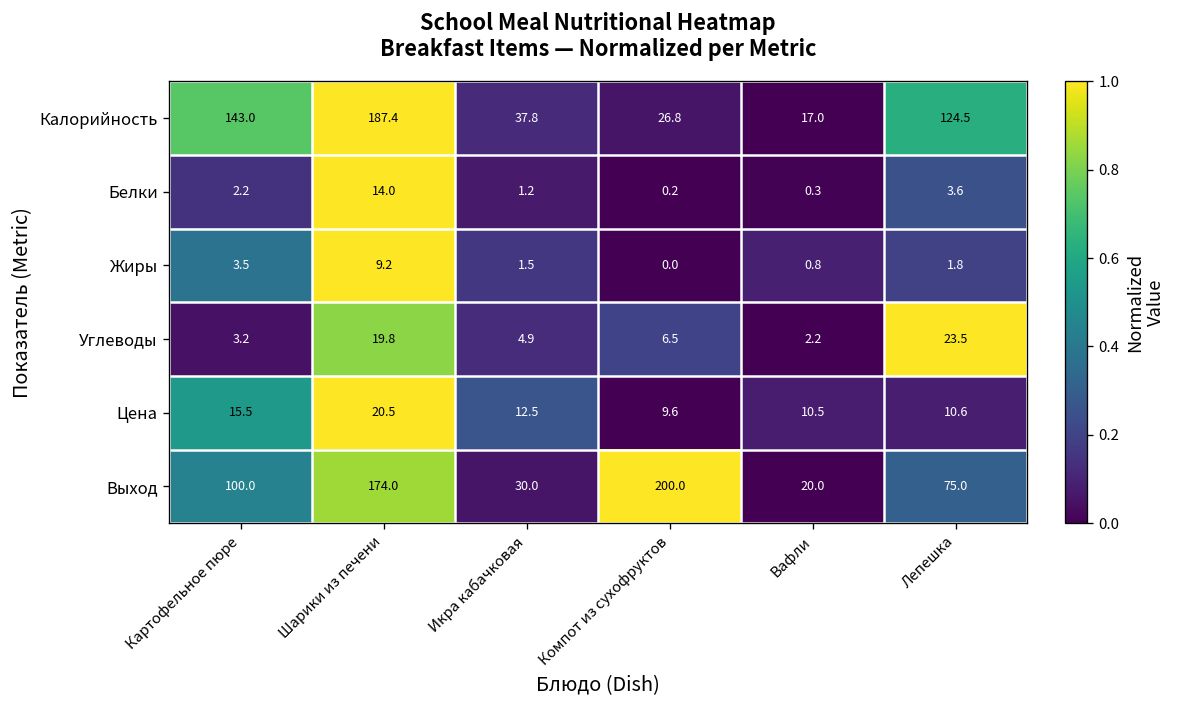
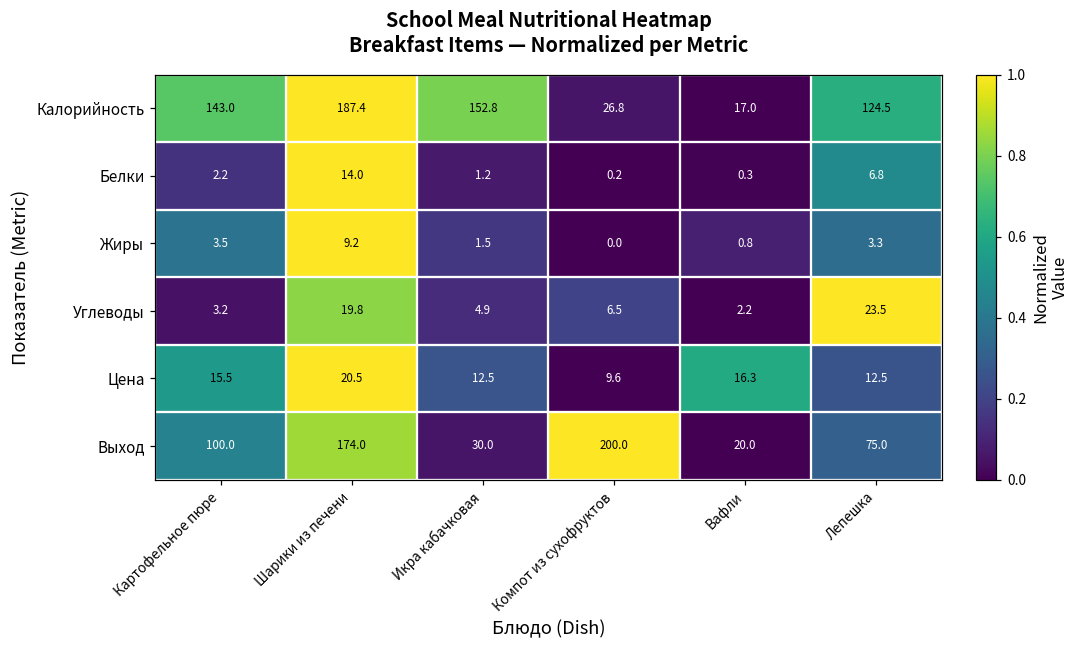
  {
    "Калорийность": {
      "Картофельное пюре": 143.0,
      "Шарики из печени": 187.4,
-     "Икра кабачковая": 37.8,
+     "Икра кабачковая": 152.8,
      "Компот из сухофруктов": 26.8,
      "Вафли": 17.0,
      "Лепешка": 124.5
    },
    "Белки": {
      "Картофельное пюре": 2.2,
      "Шарики из печени": 14.0,
      "Икра кабачковая": 1.2,
      "Компот из сухофруктов": 0.2,
      "Вафли": 0.3,
-     "Лепешка": 3.6
+     "Лепешка": 6.8
    },
    "Жиры": {
      "Картофельное пюре": 3.5,
      "Шарики из печени": 9.2,
      "Икра кабачковая": 1.5,
      "Компот из сухофруктов": 0.0,
      "Вафли": 0.8,
-     "Лепешка": 1.8
+     "Лепешка": 3.3
    },
    "Углеводы": {
      "Картофельное пюре": 3.2,
      "Шарики из печени": 19.8,
      "Икра кабачковая": 4.9,
      "Компот из сухофруктов": 6.5,
      "Вафли": 2.2,
      "Лепешка": 23.5
    },
    "Цена": {
      "Картофельное пюре": 15.5,
      "Шарики из печени": 20.5,
      "Икра кабачковая": 12.5,
      "Компот из сухофруктов": 9.6,
-     "Вафли": 10.5,
-     "Лепешка": 10.6
+     "Вафли": 16.3,
+     "Лепешка": 12.5
    },
    "Выход": {
      "Картофельное пюре": 100.0,
      "Шарики из печени": 174.0,
      "Икра кабачковая": 30.0,
      "Компот из сухофруктов": 200.0,
      "Вафли": 20.0,
      "Лепешка": 75.0
    }
  }
